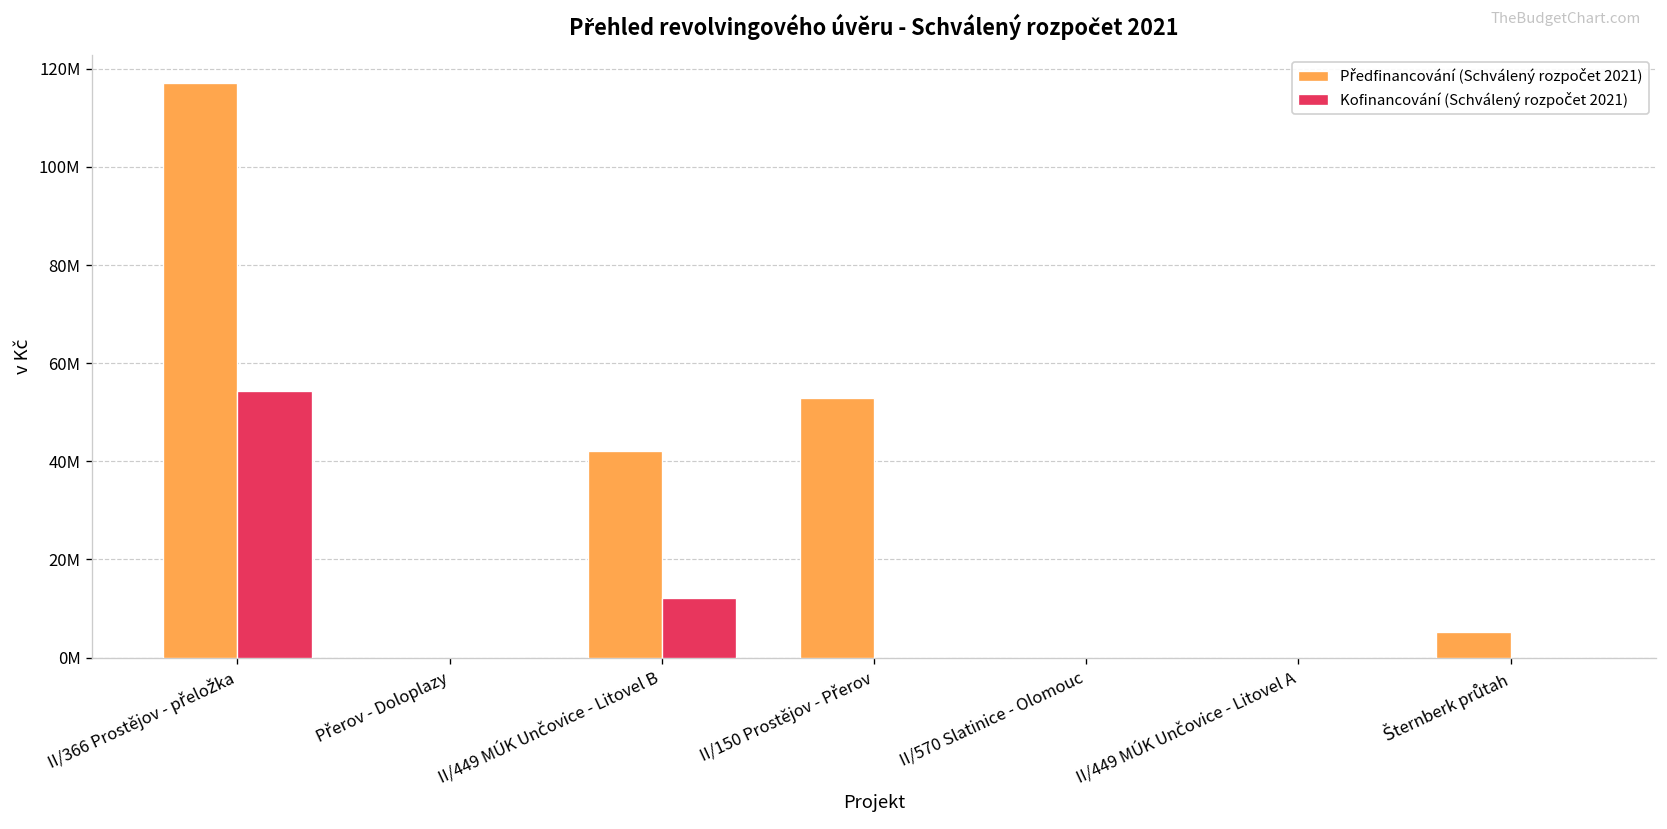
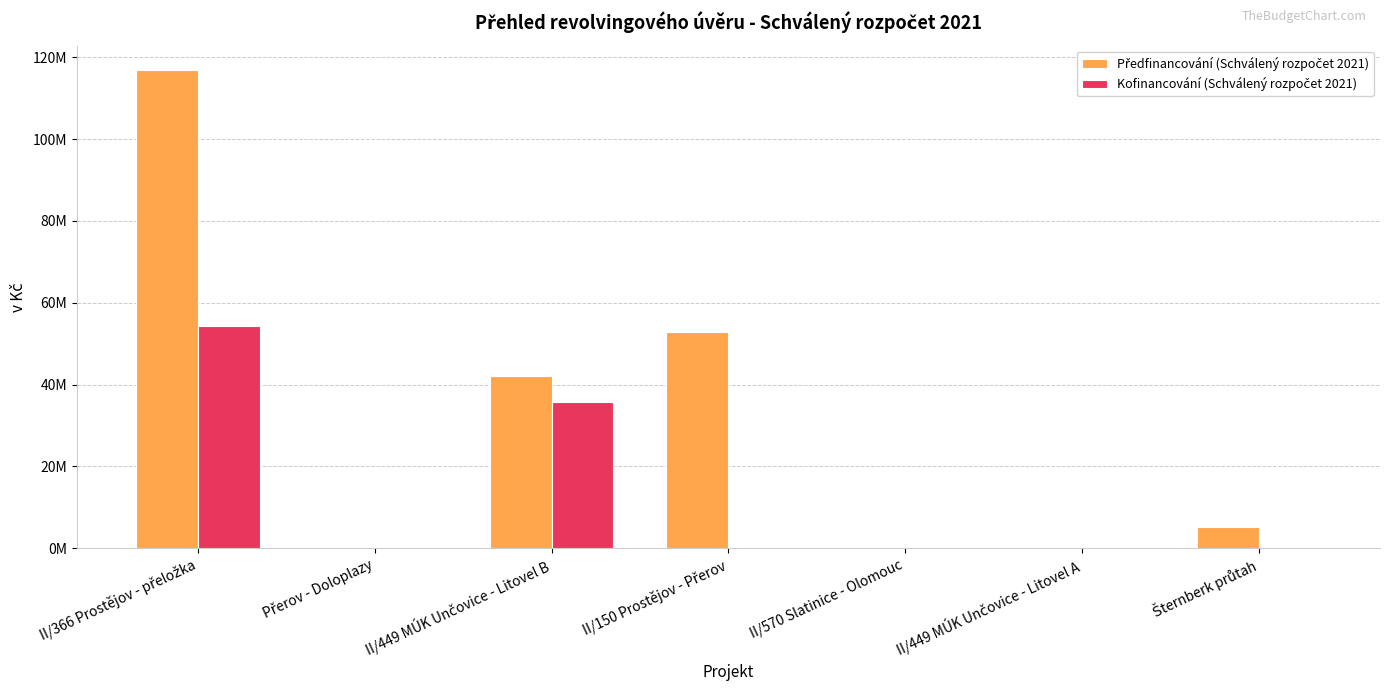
  {
    "Předfinancování (Schválený rozpočet 2021)": {
      "II/366 Prostějov - přeložka": 117000000,
      "Přerov - Doloplazy": 0,
      "II/449 MÚK Unčovice - Litovel B": 42000000,
      "II/150 Prostějov - Přerov": 53000000,
      "II/570 Slatinice - Olomouc": 0,
      "II/449 MÚK Unčovice - Litovel A": 0,
      "Šternberk průtah": 5000000
    },
    "Kofinancování (Schválený rozpočet 2021)": {
      "II/366 Prostějov - přeložka": 54000000,
      "Přerov - Doloplazy": 0,
-     "II/449 MÚK Unčovice - Litovel B": 12000000,
+     "II/449 MÚK Unčovice - Litovel B": 36000000,
      "II/150 Prostějov - Přerov": 0,
      "II/570 Slatinice - Olomouc": 0,
      "II/449 MÚK Unčovice - Litovel A": 0,
      "Šternberk průtah": 0
    }
  }
